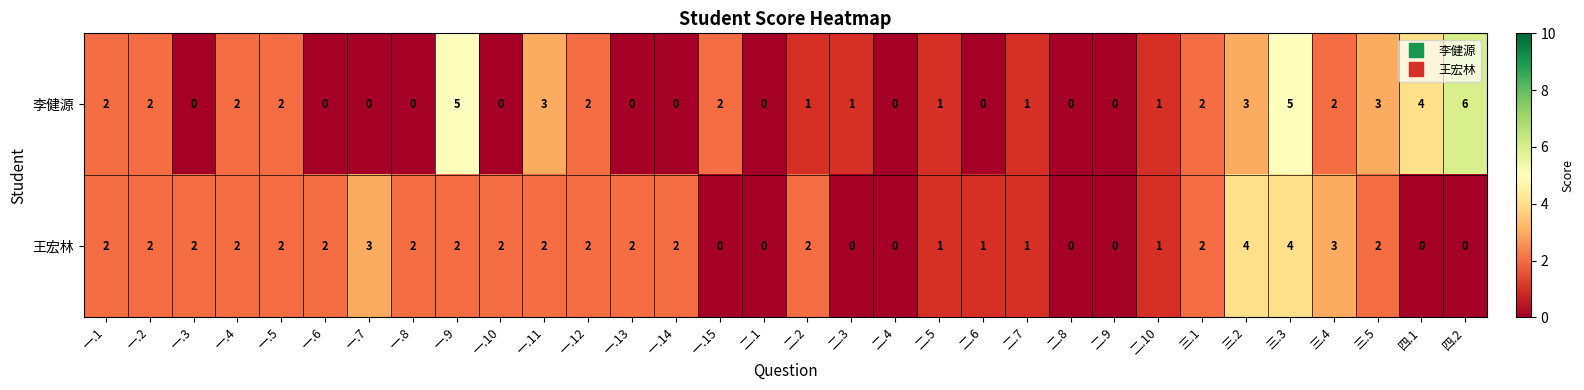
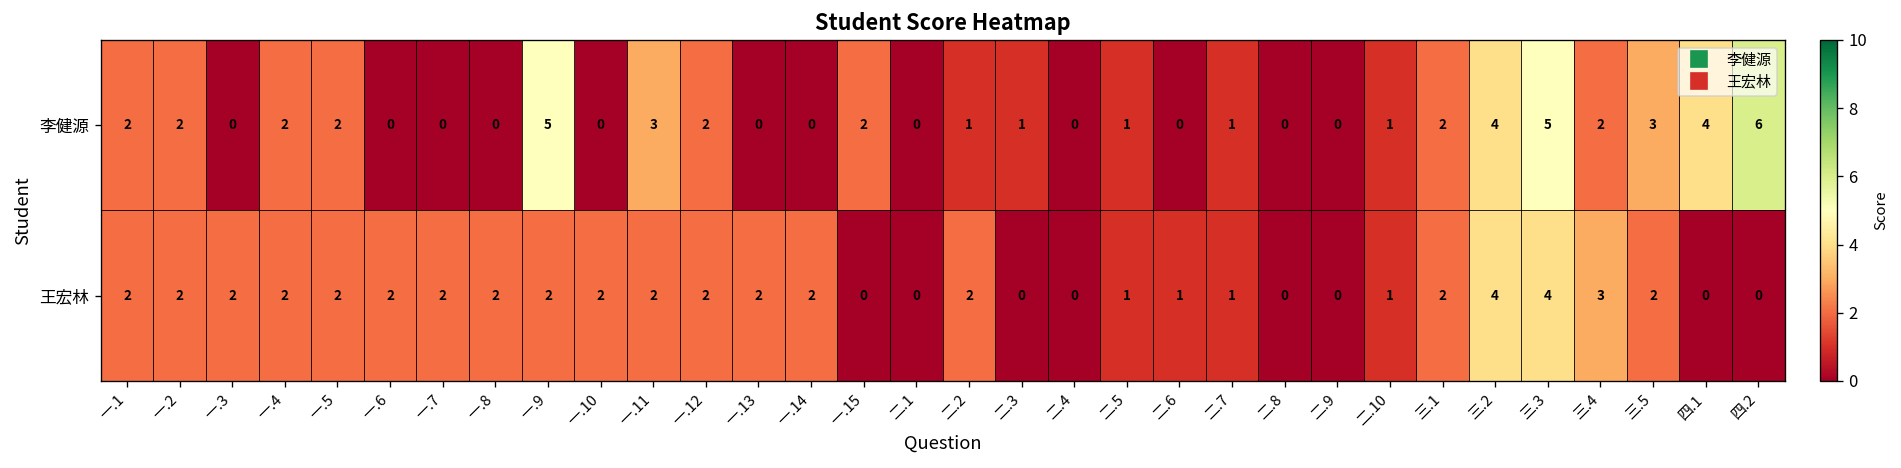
  {
    "李健源": {
      "一.1": 2,
      "一.2": 2,
      "一.3": 0,
      "一.4": 2,
      "一.5": 2,
      "一.6": 0,
      "一.7": 0,
      "一.8": 0,
      "一.9": 5,
      "一.10": 0,
      "一.11": 3,
      "一.12": 2,
      "一.13": 0,
      "一.14": 0,
      "一.15": 2,
      "二.1": 0,
      "二.2": 1,
      "二.3": 1,
      "二.4": 0,
      "二.5": 1,
      "二.6": 0,
      "二.7": 1,
      "二.8": 0,
      "二.9": 0,
      "二.10": 1,
      "三.1": 2,
-     "三.2": 3,
+     "三.2": 4,
      "三.3": 5,
      "三.4": 2,
      "三.5": 3,
      "四.1": 4,
      "四.2": 6
    },
    "王宏林": {
      "一.1": 2,
      "一.2": 2,
      "一.3": 2,
      "一.4": 2,
      "一.5": 2,
      "一.6": 2,
-     "一.7": 3,
+     "一.7": 2,
      "一.8": 2,
      "一.9": 2,
      "一.10": 2,
      "一.11": 2,
      "一.12": 2,
      "一.13": 2,
      "一.14": 2,
      "一.15": 0,
      "二.1": 0,
      "二.2": 2,
      "二.3": 0,
      "二.4": 0,
      "二.5": 1,
      "二.6": 1,
      "二.7": 1,
      "二.8": 0,
      "二.9": 0,
      "二.10": 1,
      "三.1": 2,
      "三.2": 4,
      "三.3": 4,
      "三.4": 3,
      "三.5": 2,
      "四.1": 0,
      "四.2": 0
    }
  }
